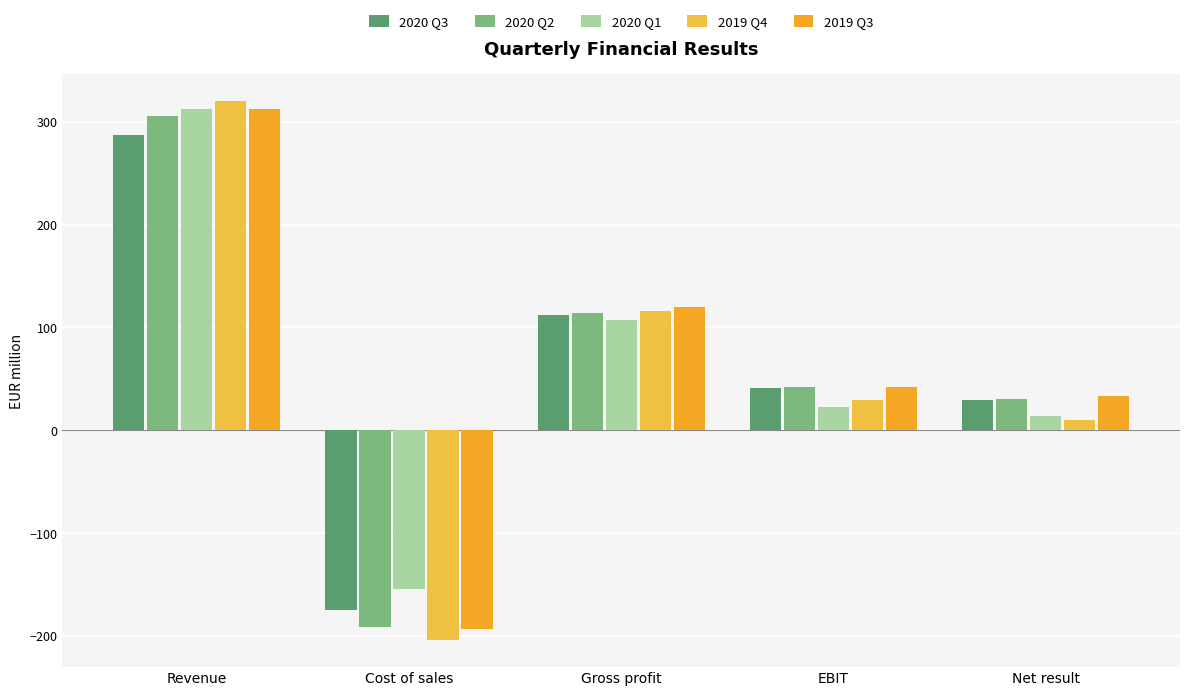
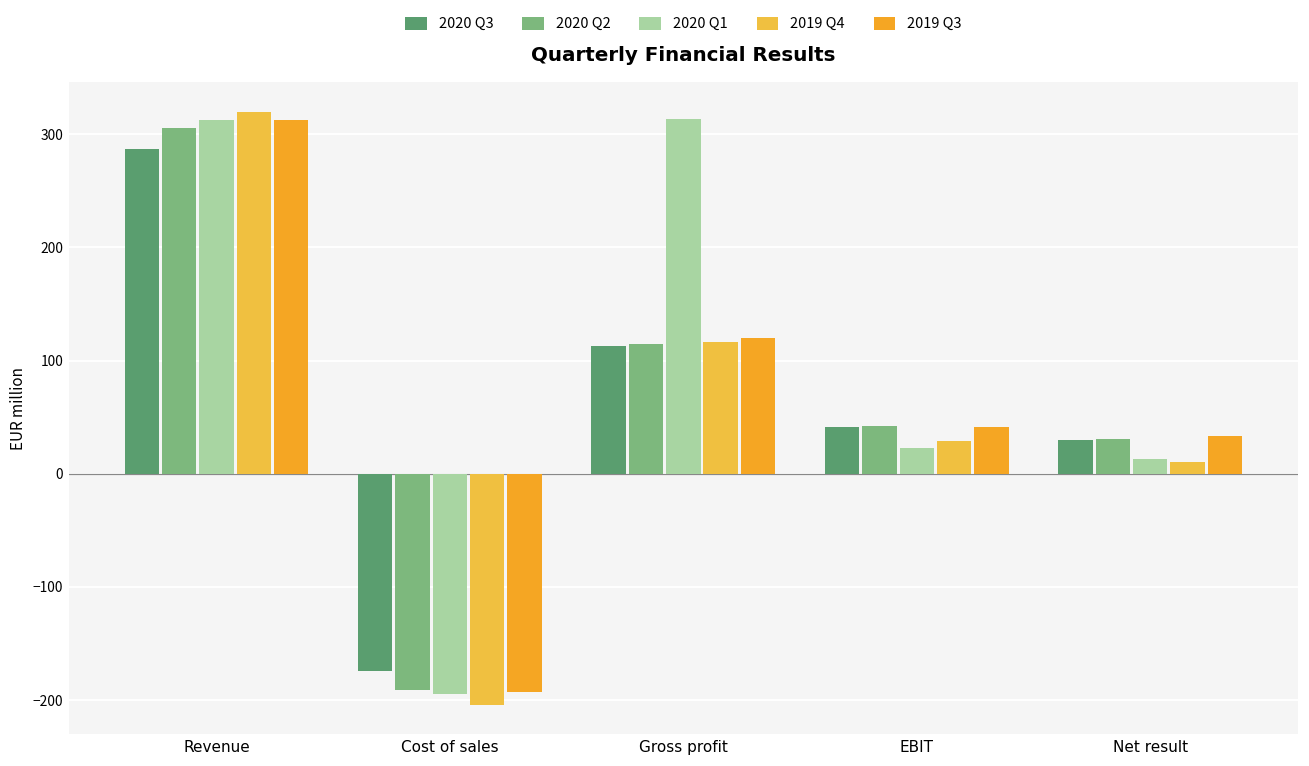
  {
    "2020 Q1": {
      "Revenue": 312,
-     "Cost of sales": -154,
-     "Gross profit": 107,
+     "Cost of sales": -194,
+     "Gross profit": 314,
      "EBIT": 23,
      "Net result": 13
    }
  }
